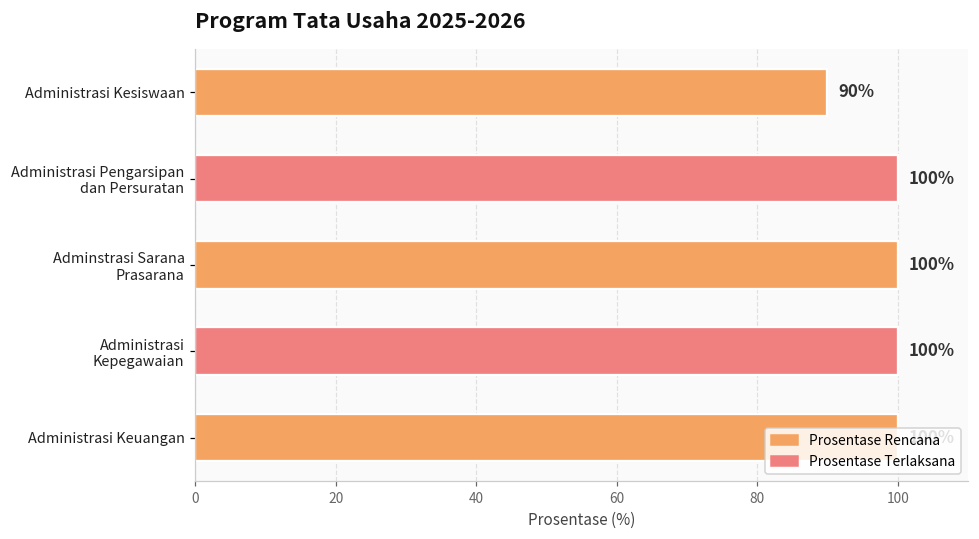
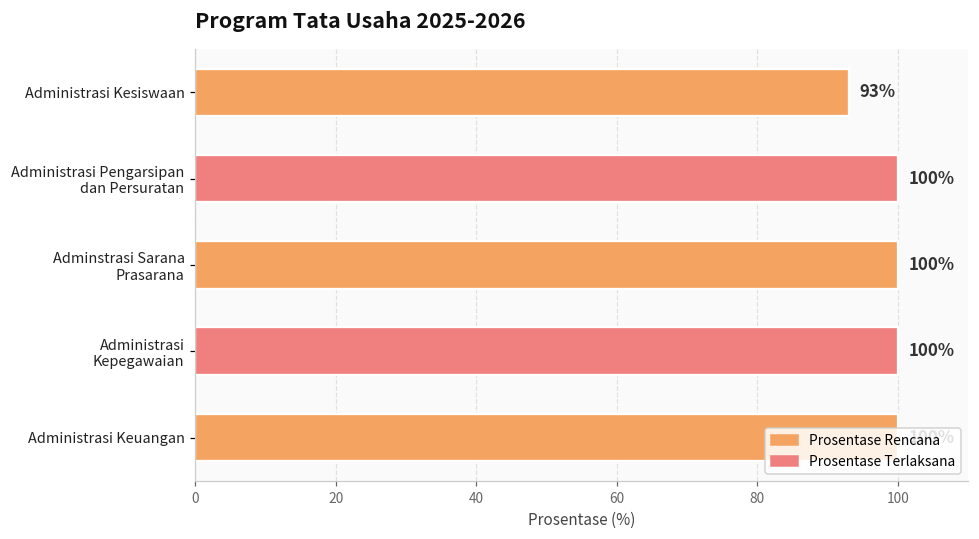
  {
-   "Administrasi Kesiswaan": "90%",
+   "Administrasi Kesiswaan": "93%",
    "Administrasi Pengarsipan dan Persuratan": "100%",
    "Adminstrasi Sarana Prasarana": "100%",
    "Administrasi Kepegawaian": "100%"
  }
